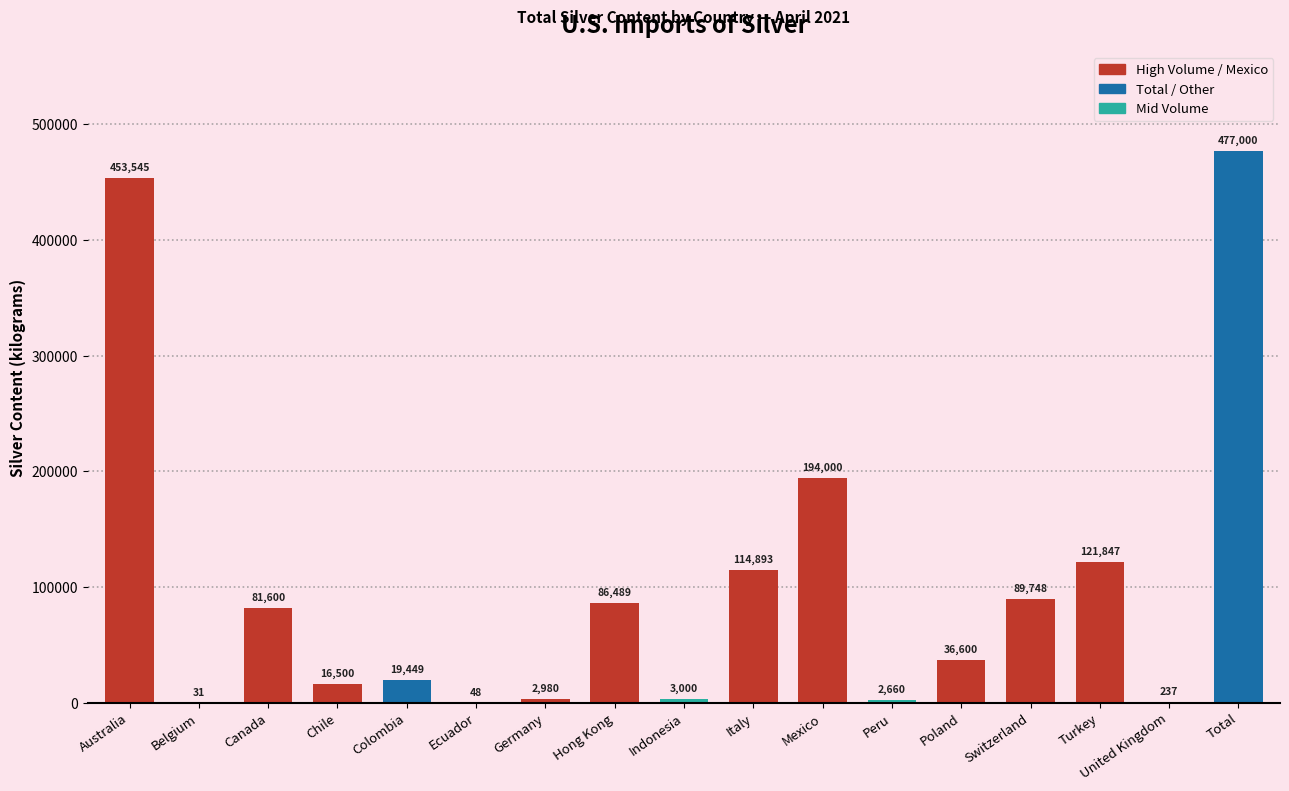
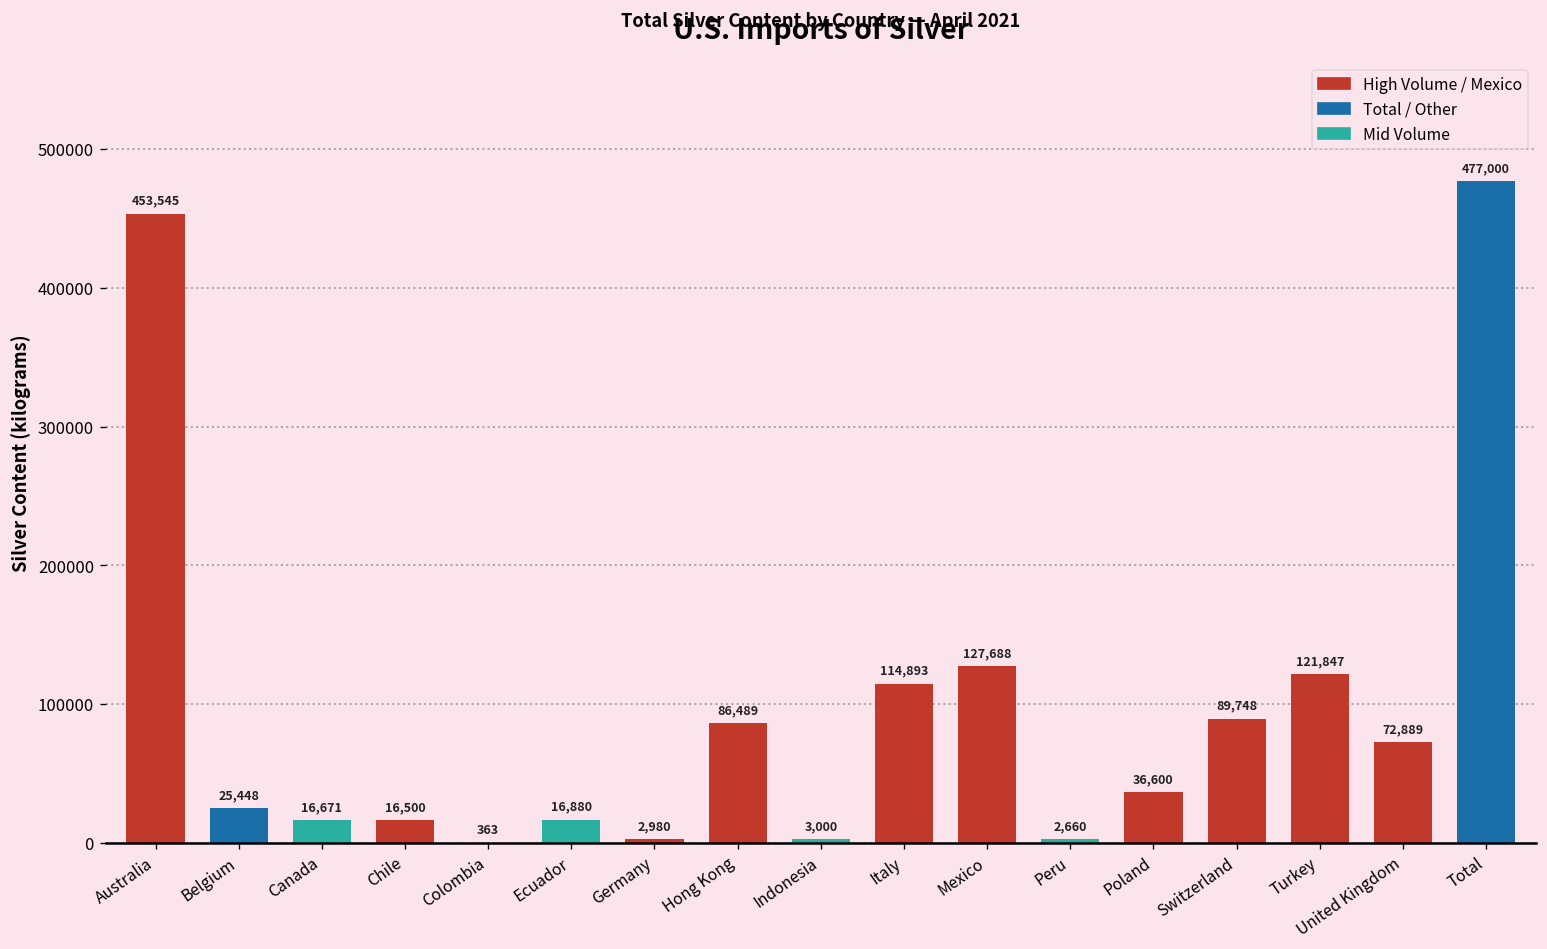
  {
    "Australia": "453,545",
-   "Belgium": "31",
-   "Canada": "81,600",
+   "Belgium": "25,448",
+   "Canada": "16,671",
    "Chile": "16,500",
-   "Colombia": "19,449",
-   "Ecuador": "48",
+   "Colombia": "363",
+   "Ecuador": "16,880",
    "Germany": "2,980",
    "Hong Kong": "86,489",
    "Indonesia": "3,000",
    "Italy": "114,893",
-   "Mexico": "194,000",
+   "Mexico": "127,688",
    "Peru": "2,660",
    "Poland": "36,600",
    "Switzerland": "89,748",
    "Turkey": "121,847",
-   "United Kingdom": "237",
+   "United Kingdom": "72,889",
    "Total": "477,000"
  }
